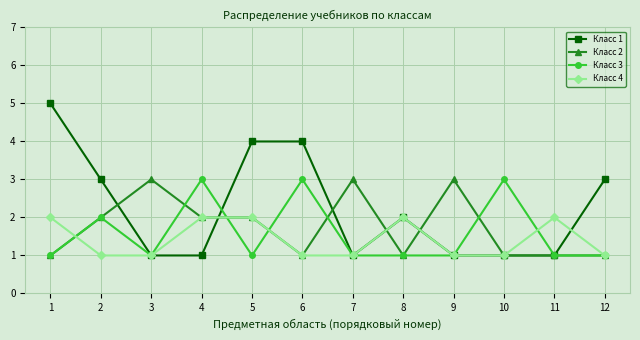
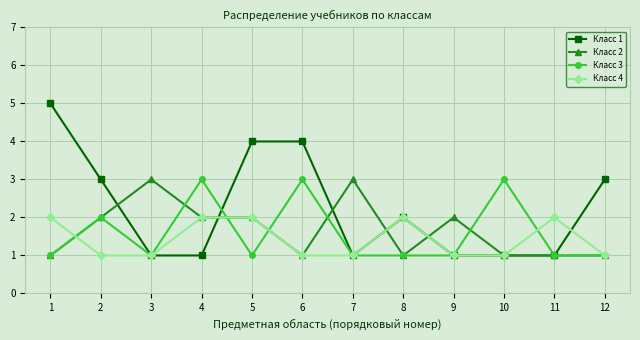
  {
    "Класс 1": {
      "1": 5,
      "2": 3,
      "4": 1,
      "5": 4,
      "6": 4,
      "12": 3
    },
    "Класс 2": {
      "3": 3,
      "7": 3,
-     "9": 3
+     "9": 2
    },
    "Класс 3": {
      "4": 3,
      "5": 1,
      "6": 3,
      "10": 3
    },
    "Класс 4": {
      "1": 2,
      "2": 1,
      "11": 2
    }
  }
